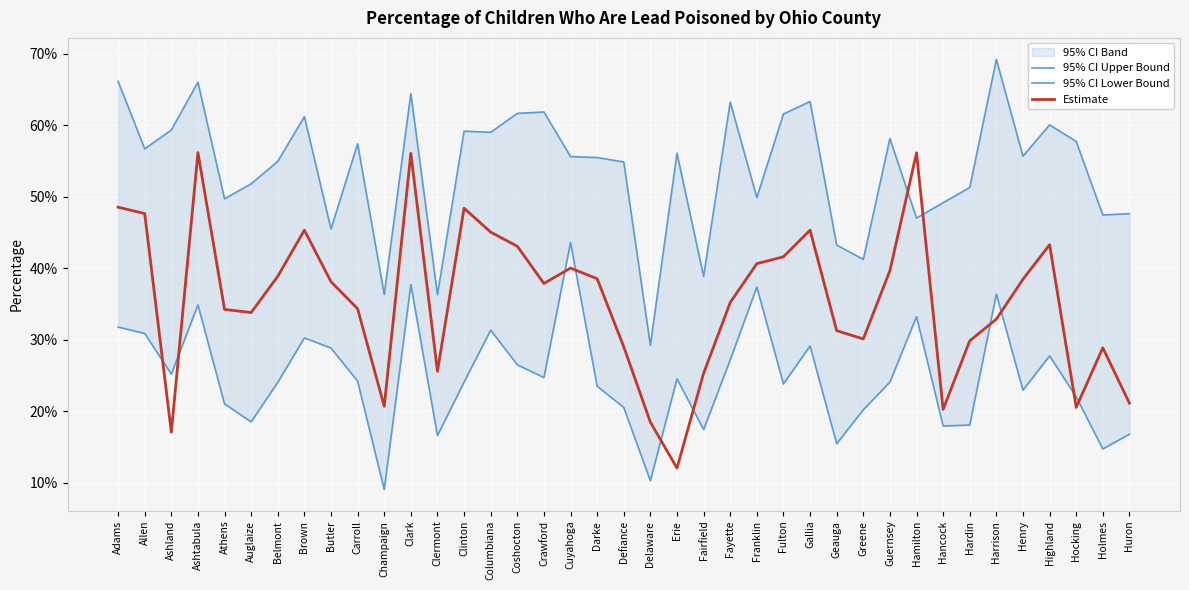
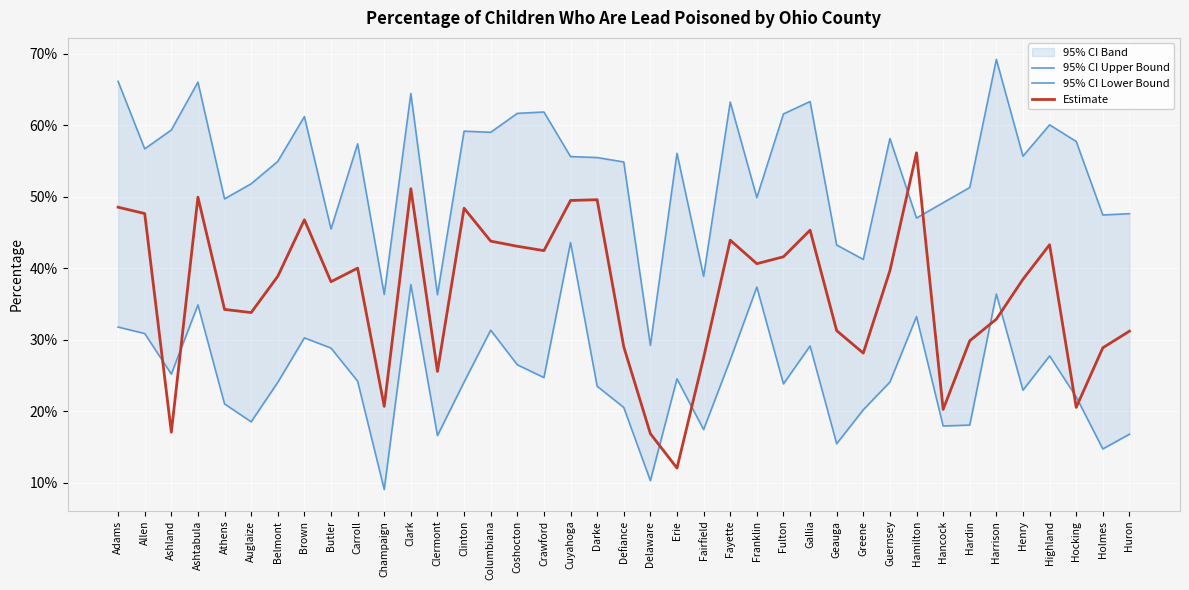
  {
    "Estimate": {
      "Adams": "49%",
      "Allen": "48%",
      "Ashland": "17%",
-     "Ashtabula": "56%",
+     "Ashtabula": "50%",
      "Athens": "34%",
      "Auglaize": "34%",
      "Belmont": "39%",
-     "Brown": "45%",
+     "Brown": "47%",
      "Butler": "38%",
-     "Carroll": "34%",
+     "Carroll": "40%",
      "Champaign": "21%",
-     "Clark": "56%",
+     "Clark": "51%",
      "Clermont": "26%",
      "Clinton": "48%",
-     "Columbiana": "45%",
+     "Columbiana": "44%",
      "Coshocton": "43%",
-     "Crawford": "38%",
-     "Cuyahoga": "40%",
-     "Darke": "39%",
+     "Crawford": "42%",
+     "Cuyahoga": "49%",
+     "Darke": "50%",
      "Defiance": "29%",
-     "Delaware": "18%",
+     "Delaware": "17%",
      "Erie": "12%",
-     "Fairfield": "25%",
-     "Fayette": "35%",
+     "Fairfield": "28%",
+     "Fayette": "44%",
      "Franklin": "41%",
      "Fulton": "42%",
      "Gallia": "45%",
      "Geauga": "31%",
-     "Greene": "30%",
+     "Greene": "28%",
      "Guernsey": "40%",
      "Hamilton": "56%",
      "Hancock": "20%",
      "Hardin": "30%",
      "Harrison": "33%",
      "Henry": "38%",
      "Highland": "43%",
      "Hocking": "21%",
      "Holmes": "29%",
-     "Huron": "21%"
+     "Huron": "31%"
    }
  }
